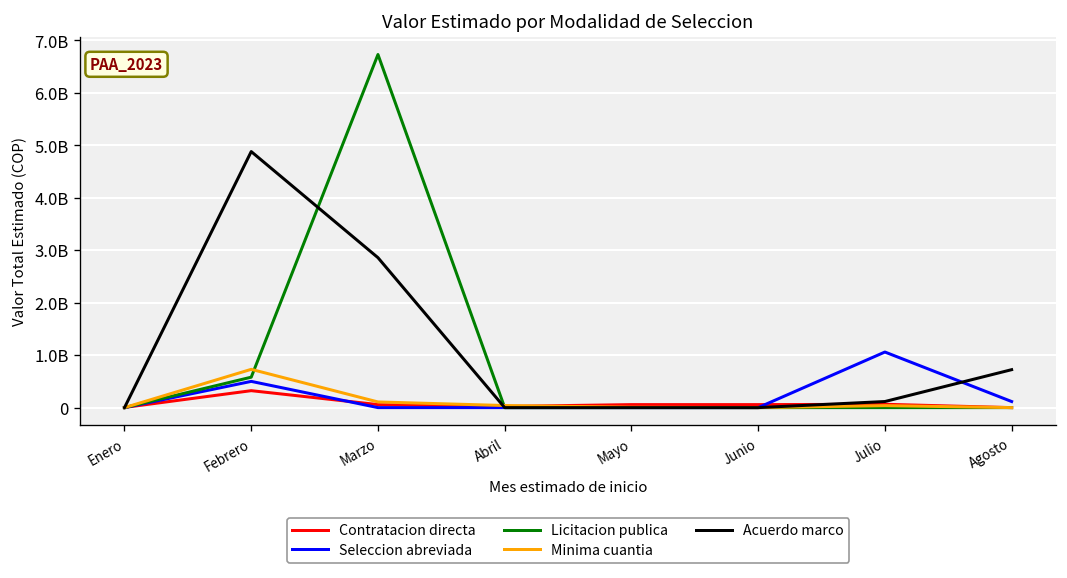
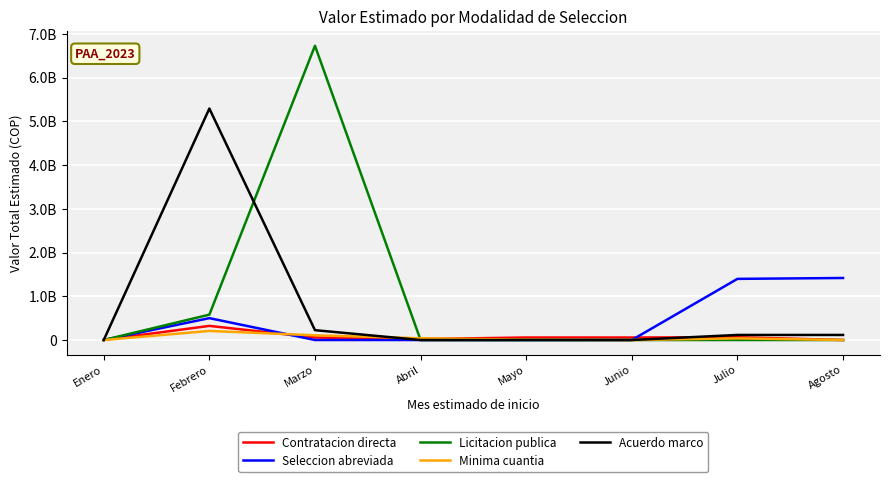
  {
    "Contratacion directa": {
      "Febrero": 300000000
    },
    "Seleccion abreviada": {
      "Febrero": 500000000,
-     "Julio": 1100000000,
-     "Agosto": 100000000
+     "Julio": 1400000000,
+     "Agosto": 1400000000
    },
    "Licitacion publica": {
      "Febrero": 600000000,
      "Marzo": 6700000000
    },
    "Minima cuantia": {
-     "Febrero": 700000000
+     "Febrero": 200000000
    },
    "Acuerdo marco": {
-     "Febrero": 4900000000,
-     "Marzo": 2900000000,
-     "Agosto": 700000000
+     "Febrero": 5300000000,
+     "Marzo": 200000000,
+     "Agosto": 100000000
    }
  }
